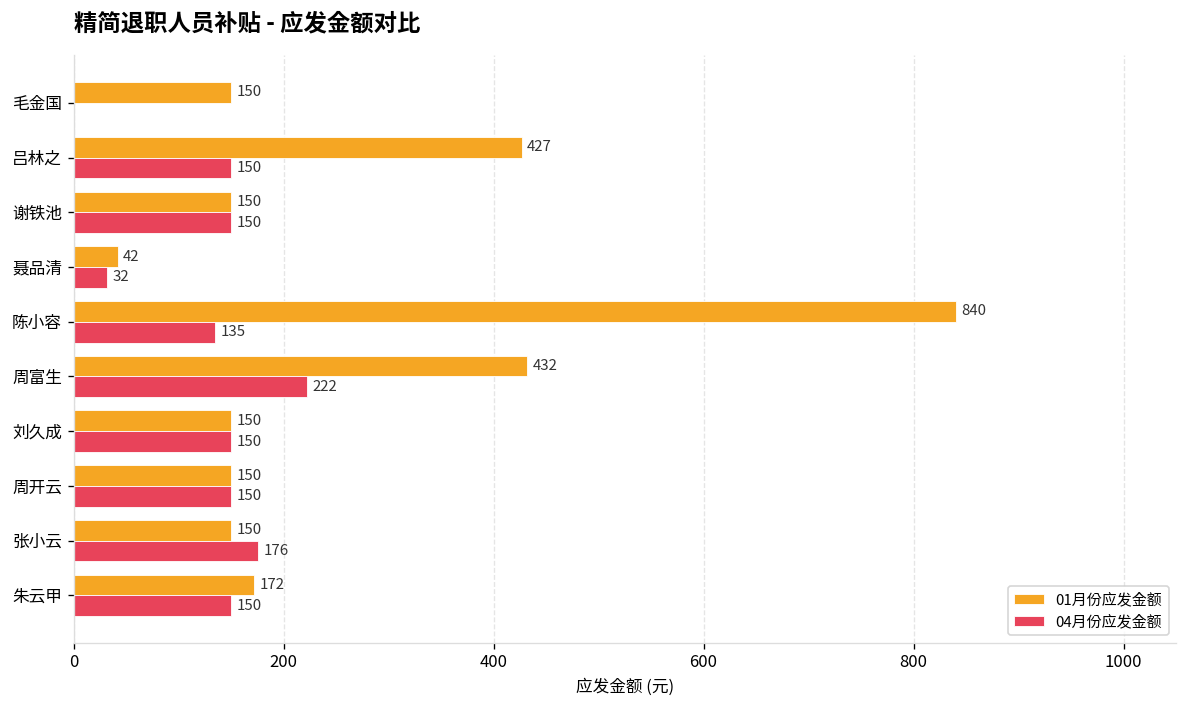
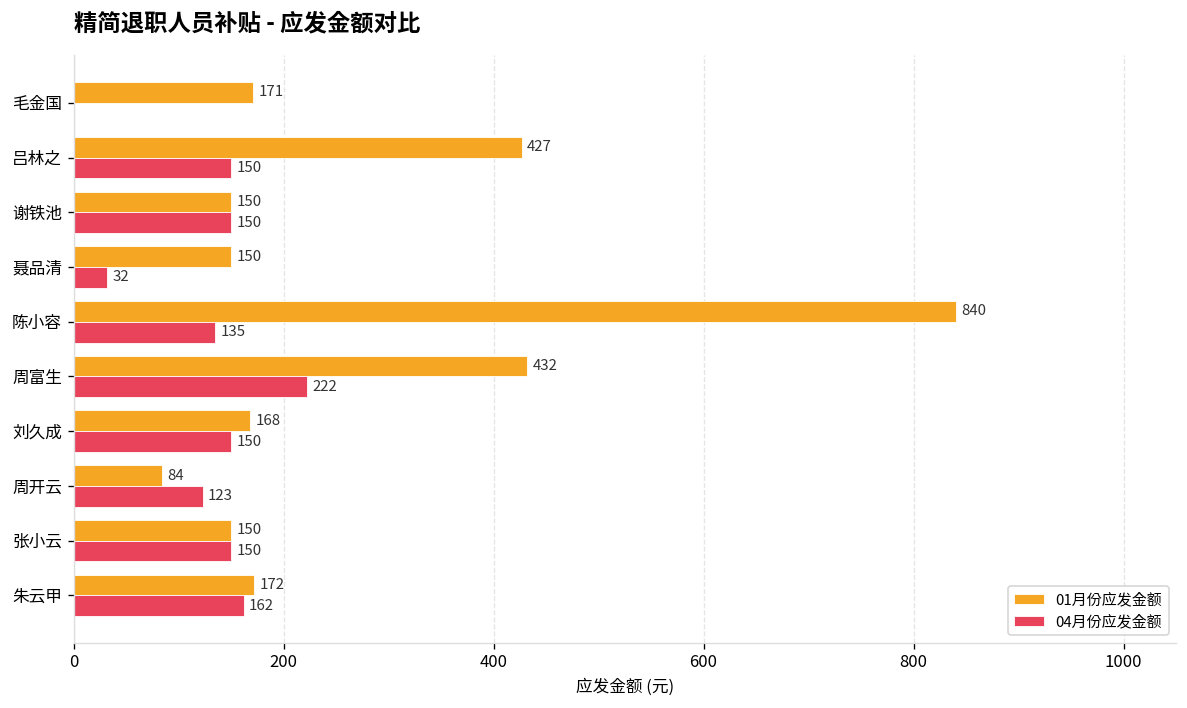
  {
    "01月份应发金额": {
-     "毛金国": 150,
+     "毛金国": 171,
      "吕林之": 427,
      "谢铁池": 150,
-     "聂品清": 42,
+     "聂品清": 150,
      "陈小容": 840,
      "周富生": 432,
-     "刘久成": 150,
-     "周开云": 150,
+     "刘久成": 168,
+     "周开云": 84,
      "张小云": 150,
      "朱云甲": 172
    },
    "04月份应发金额": {
      "吕林之": 150,
      "谢铁池": 150,
      "聂品清": 32,
      "陈小容": 135,
      "周富生": 222,
      "刘久成": 150,
-     "周开云": 150,
-     "张小云": 176,
-     "朱云甲": 150
+     "周开云": 123,
+     "张小云": 150,
+     "朱云甲": 162
    }
  }
